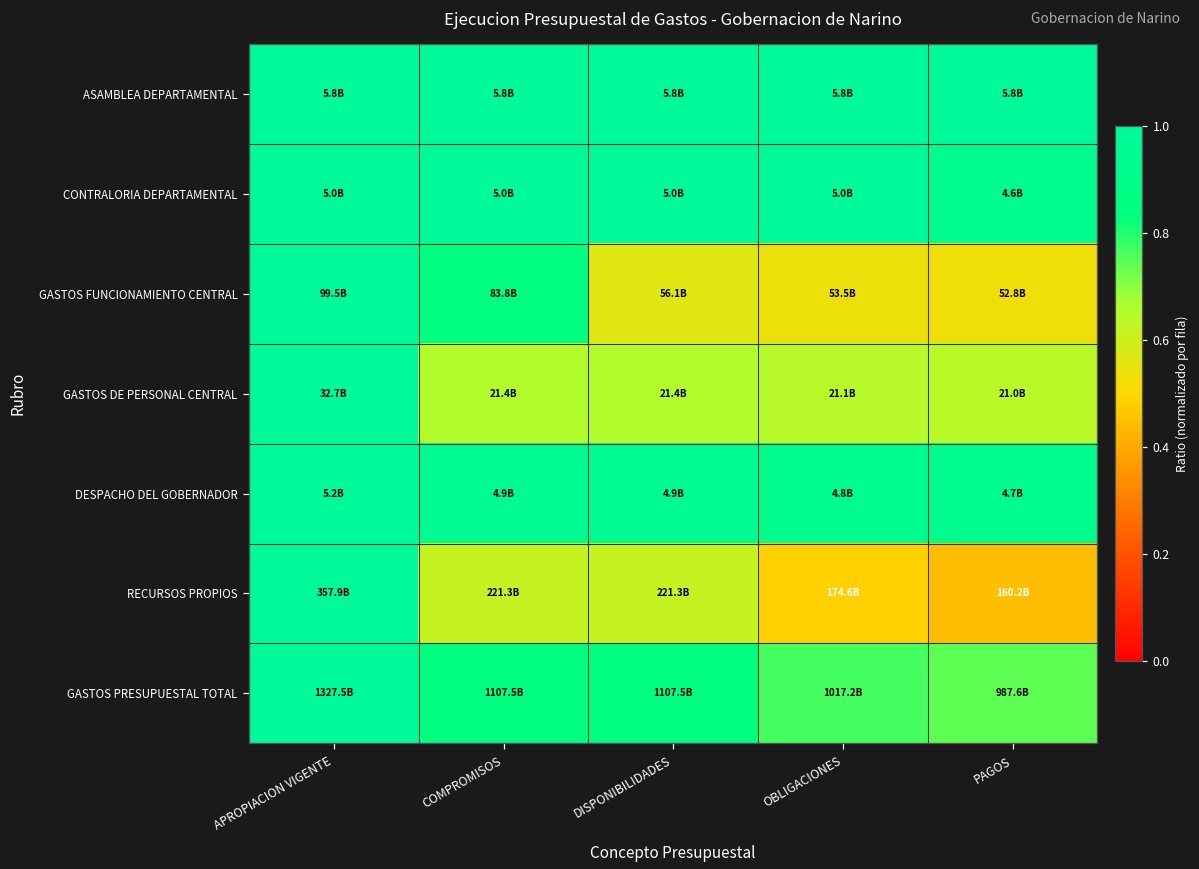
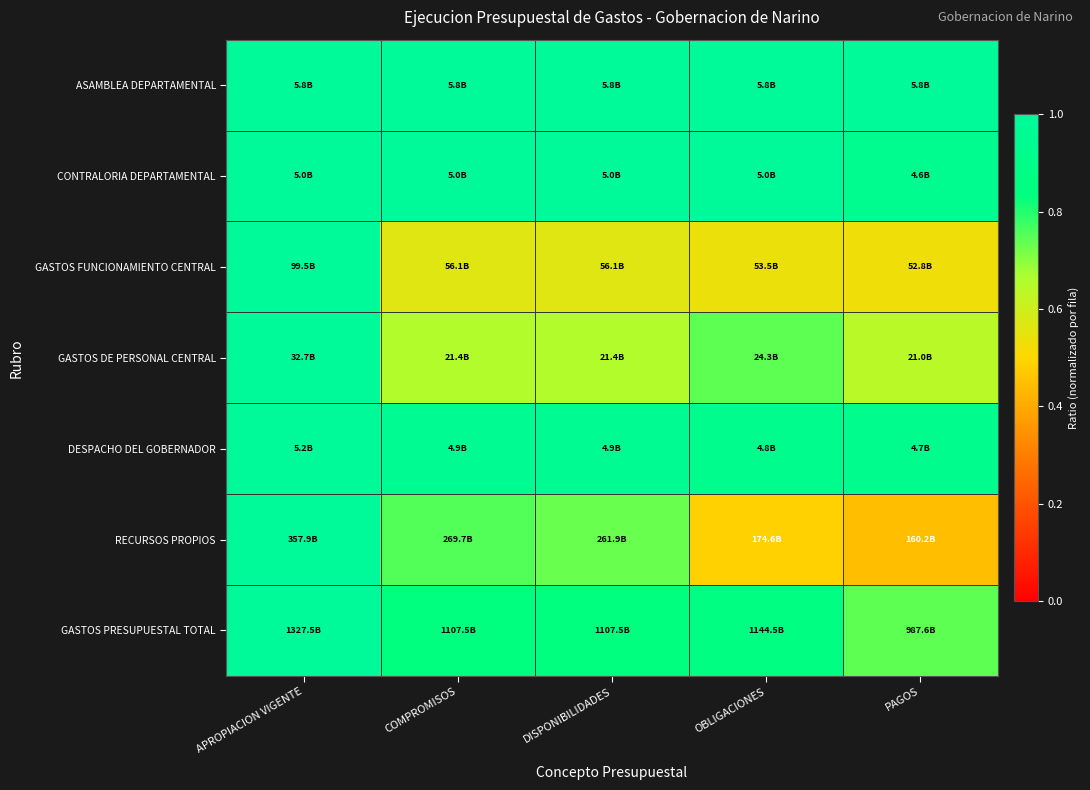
  {
    "ASAMBLEA DEPARTAMENTAL": {
      "APROPIACION VIGENTE": "5.8B",
      "COMPROMISOS": "5.8B",
      "DISPONIBILIDADES": "5.8B",
      "OBLIGACIONES": "5.8B",
      "PAGOS": "5.8B"
    },
    "CONTRALORIA DEPARTAMENTAL": {
      "APROPIACION VIGENTE": "5.0B",
      "COMPROMISOS": "5.0B",
      "DISPONIBILIDADES": "5.0B",
      "OBLIGACIONES": "5.0B",
      "PAGOS": "4.6B"
    },
    "GASTOS FUNCIONAMIENTO CENTRAL": {
      "APROPIACION VIGENTE": "99.5B",
-     "COMPROMISOS": "83.8B",
+     "COMPROMISOS": "56.1B",
      "DISPONIBILIDADES": "56.1B",
      "OBLIGACIONES": "53.5B",
      "PAGOS": "52.8B"
    },
    "GASTOS DE PERSONAL CENTRAL": {
      "APROPIACION VIGENTE": "32.7B",
      "COMPROMISOS": "21.4B",
      "DISPONIBILIDADES": "21.4B",
-     "OBLIGACIONES": "21.1B",
+     "OBLIGACIONES": "24.3B",
      "PAGOS": "21.0B"
    },
    "DESPACHO DEL GOBERNADOR": {
      "APROPIACION VIGENTE": "5.2B",
      "COMPROMISOS": "4.9B",
      "DISPONIBILIDADES": "4.9B",
      "OBLIGACIONES": "4.8B",
      "PAGOS": "4.7B"
    },
    "RECURSOS PROPIOS": {
      "APROPIACION VIGENTE": "357.9B",
-     "COMPROMISOS": "221.3B",
-     "DISPONIBILIDADES": "221.3B",
+     "COMPROMISOS": "269.7B",
+     "DISPONIBILIDADES": "261.9B",
      "OBLIGACIONES": "174.6B",
      "PAGOS": "160.2B"
    },
    "GASTOS PRESUPUESTAL TOTAL": {
      "APROPIACION VIGENTE": "1327.5B",
      "COMPROMISOS": "1107.5B",
      "DISPONIBILIDADES": "1107.5B",
-     "OBLIGACIONES": "1017.2B",
+     "OBLIGACIONES": "1144.5B",
      "PAGOS": "987.6B"
    }
  }
